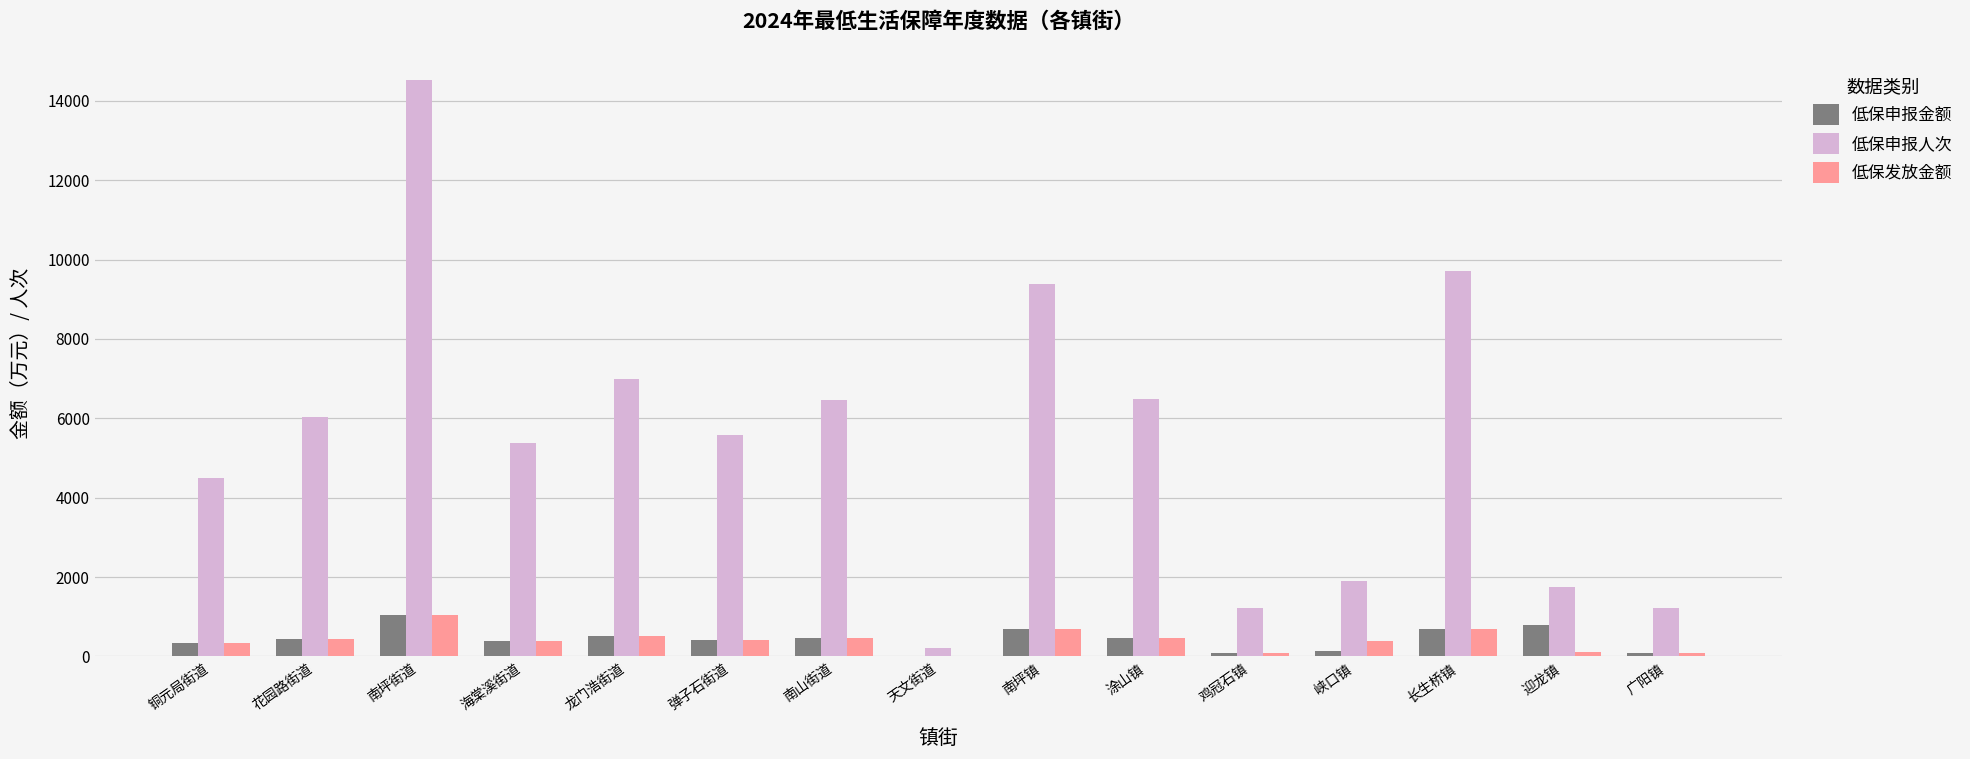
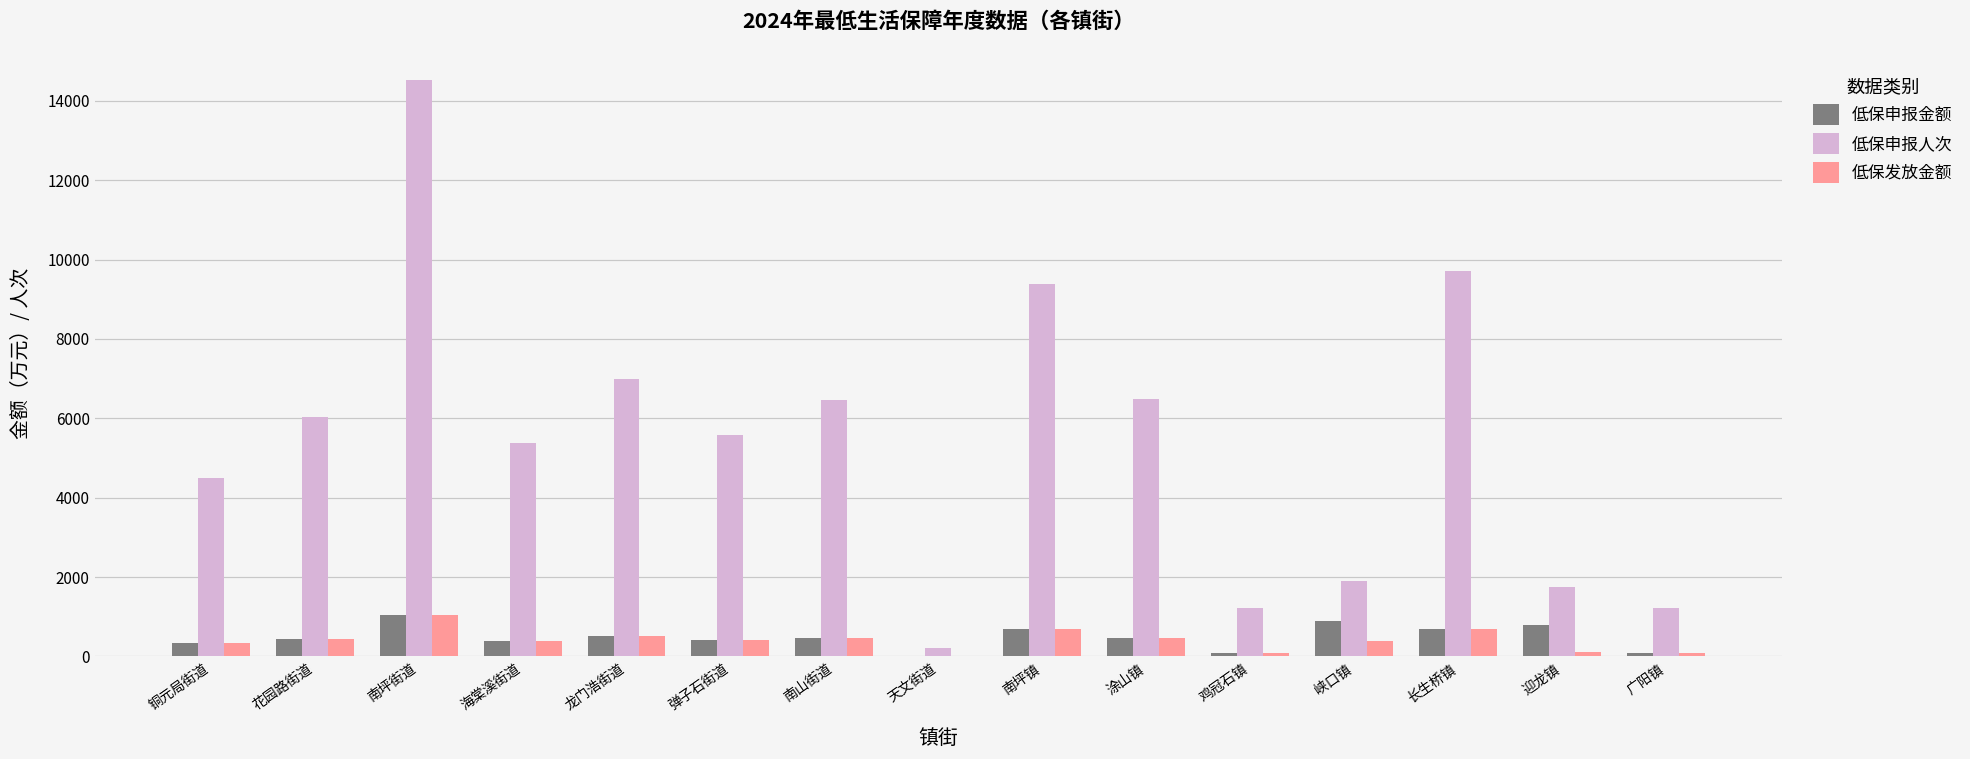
  {
    "低保申报金额": {
      "铜元局街道": 300,
      "花园路街道": 400,
      "南坪街道": 1100,
      "海棠溪街道": 400,
      "龙门浩街道": 500,
      "弹子石街道": 400,
      "南山街道": 500,
      "南坪镇": 700,
      "涂山镇": 500,
      "鸡冠石镇": 100,
-     "峡口镇": 100,
+     "峡口镇": 900,
      "长生桥镇": 700,
      "迎龙镇": 800,
      "广阳镇": 100
    },
    "低保申报人次": {
      "铜元局街道": 4500,
      "花园路街道": 6000,
      "南坪街道": 14500,
      "海棠溪街道": 5400,
      "龙门浩街道": 7000,
      "弹子石街道": 5600,
      "南山街道": 6500,
      "天文街道": 200,
      "南坪镇": 9400,
      "涂山镇": 6500,
      "鸡冠石镇": 1200,
      "峡口镇": 1900,
      "长生桥镇": 9700,
      "迎龙镇": 1800,
      "广阳镇": 1200
    },
    "低保发放金额": {
      "铜元局街道": 300,
      "花园路街道": 400,
      "南坪街道": 1100,
      "海棠溪街道": 400,
      "龙门浩街道": 500,
      "弹子石街道": 400,
      "南山街道": 500,
      "南坪镇": 700,
      "涂山镇": 500,
      "鸡冠石镇": 100,
      "峡口镇": 400,
      "长生桥镇": 700,
      "迎龙镇": 100,
      "广阳镇": 100
    }
  }
